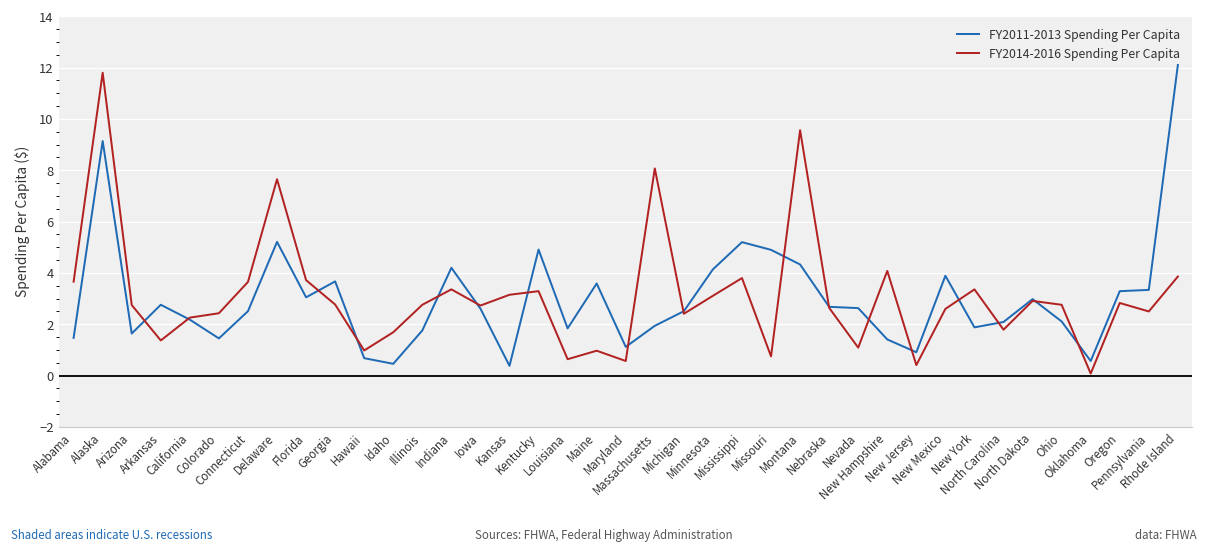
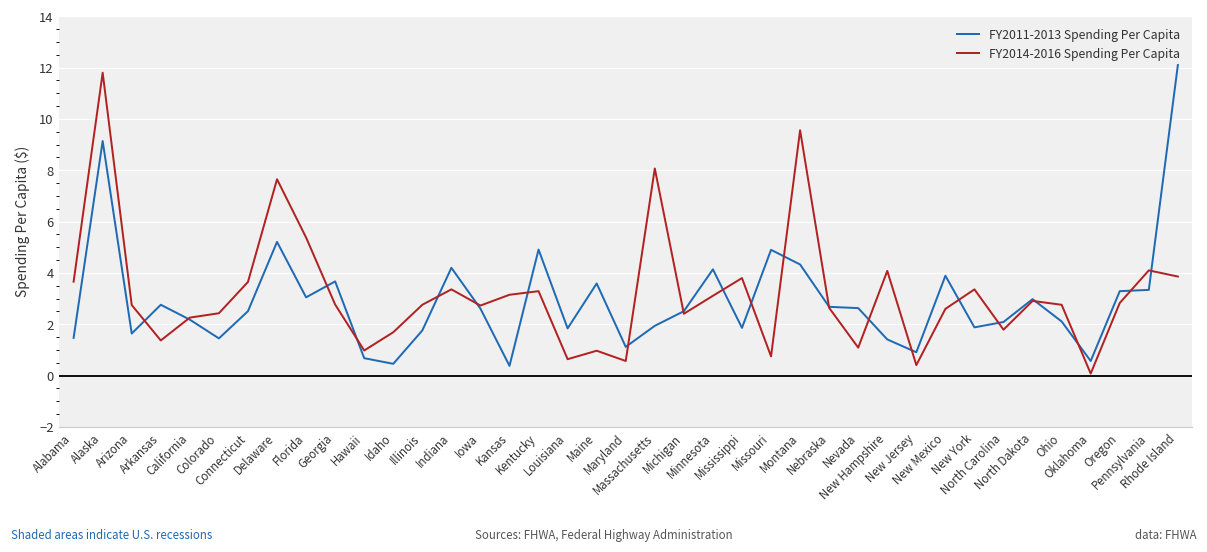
  {
    "FY2011-2013 Spending Per Capita": {
      "Alabama": 1.5,
      "Alaska": 9.1,
      "Arizona": 1.6,
      "Arkansas": 2.8,
      "Colorado": 1.5,
      "Connecticut": 2.5,
      "Delaware": 5.2,
      "Florida": 3.1,
      "Georgia": 3.7,
      "Hawaii": 0.7,
      "Idaho": 0.5,
      "Illinois": 1.8,
      "Indiana": 4.2,
      "Iowa": 2.6,
      "Kansas": 0.4,
      "Kentucky": 4.9,
      "Louisiana": 1.8,
      "Maine": 3.6,
      "Maryland": 1.1,
      "Massachusetts": 1.9,
      "Minnesota": 4.1,
-     "Mississippi": 5.2,
+     "Mississippi": 1.9,
      "Missouri": 4.9,
      "Montana": 4.3,
      "Nevada": 2.6,
      "New Hampshire": 1.4,
      "New Jersey": 0.9,
      "New Mexico": 3.9,
      "New York": 1.9,
      "North Carolina": 2.1,
      "Ohio": 2.1,
      "Oklahoma": 0.6,
      "Oregon": 3.3,
      "Pennsylvania": 3.3,
      "Rhode Island": 12.1
    },
    "FY2014-2016 Spending Per Capita": {
      "Alabama": 3.7,
      "Alaska": 11.8,
      "Arizona": 2.8,
      "Arkansas": 1.4,
      "Colorado": 2.4,
      "Connecticut": 3.7,
      "Delaware": 7.7,
-     "Florida": 3.7,
+     "Florida": 5.4,
      "Georgia": 2.8,
      "Hawaii": 1.0,
      "Idaho": 1.7,
      "Illinois": 2.8,
      "Indiana": 3.4,
      "Iowa": 2.7,
      "Kansas": 3.2,
      "Kentucky": 3.3,
      "Louisiana": 0.6,
      "Maine": 1.0,
      "Maryland": 0.6,
      "Massachusetts": 8.1,
      "Minnesota": 3.1,
      "Mississippi": 3.8,
      "Missouri": 0.8,
      "Montana": 9.6,
      "Nevada": 1.1,
      "New Hampshire": 4.1,
      "New Jersey": 0.4,
      "New Mexico": 2.6,
      "New York": 3.4,
      "North Carolina": 1.8,
      "Ohio": 2.8,
      "Oklahoma": 0.1,
      "Oregon": 2.8,
-     "Pennsylvania": 2.5,
+     "Pennsylvania": 4.1,
      "Rhode Island": 3.9
    }
  }
